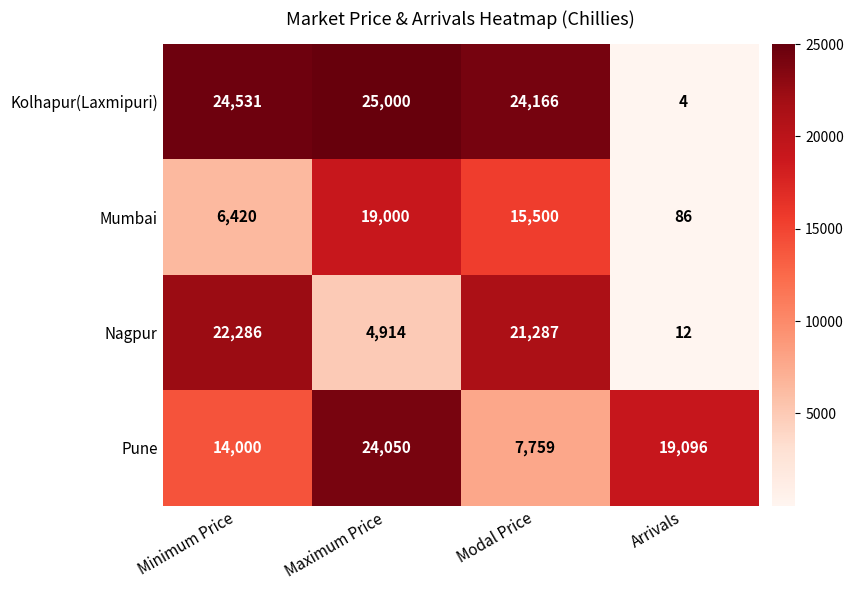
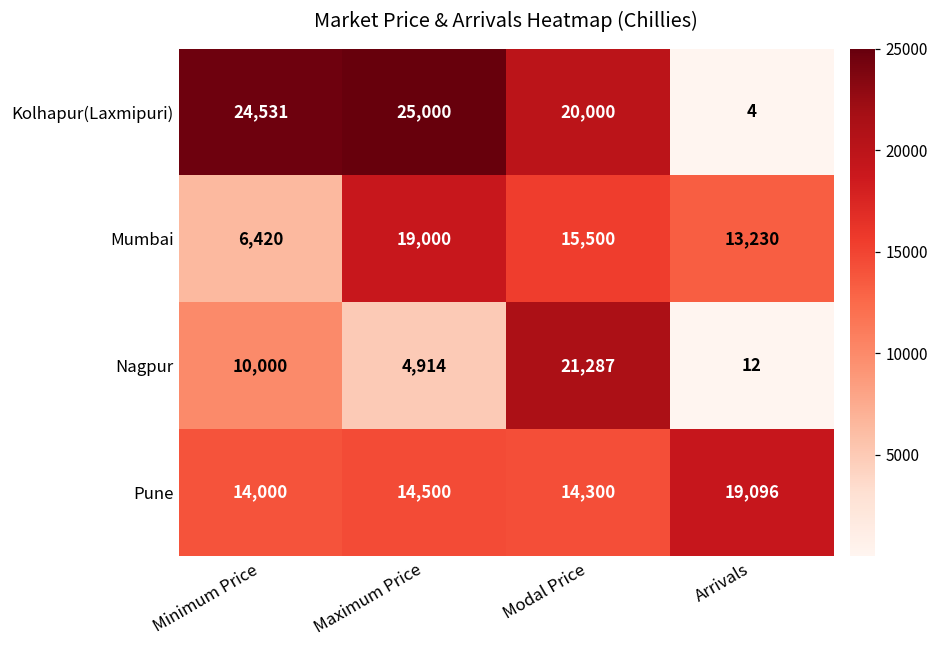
  {
    "Kolhapur(Laxmipuri)": {
      "Minimum Price": "24,531",
      "Maximum Price": "25,000",
-     "Modal Price": "24,166",
+     "Modal Price": "20,000",
      "Arrivals": "4"
    },
    "Mumbai": {
      "Minimum Price": "6,420",
      "Maximum Price": "19,000",
      "Modal Price": "15,500",
-     "Arrivals": "86"
+     "Arrivals": "13,230"
    },
    "Nagpur": {
-     "Minimum Price": "22,286",
+     "Minimum Price": "10,000",
      "Maximum Price": "4,914",
      "Modal Price": "21,287",
      "Arrivals": "12"
    },
    "Pune": {
      "Minimum Price": "14,000",
-     "Maximum Price": "24,050",
-     "Modal Price": "7,759",
+     "Maximum Price": "14,500",
+     "Modal Price": "14,300",
      "Arrivals": "19,096"
    }
  }
